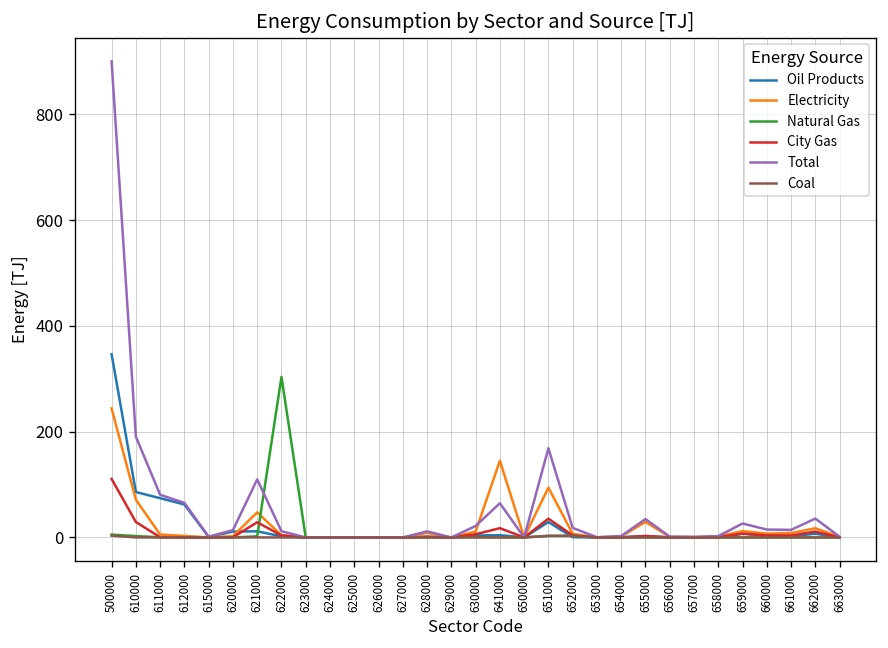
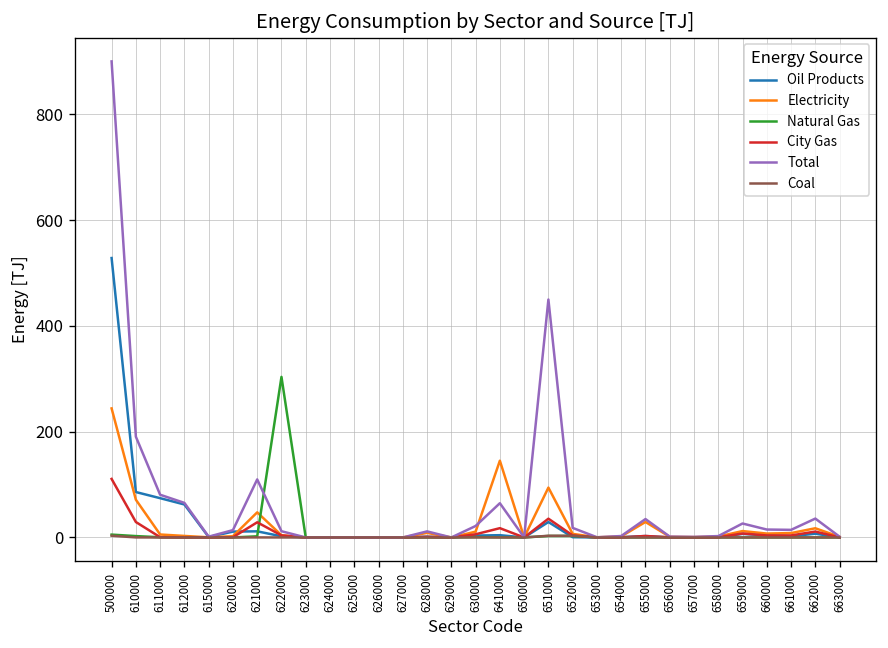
  {
    "Oil Products": {
-     "500000": 350,
+     "500000": 530,
      "610000": 90,
      "611000": 70,
      "621000": 10,
      "651000": 30
    },
    "Electricity": {
      "500000": 240,
      "610000": 70,
      "621000": 50,
      "641000": 150,
      "651000": 90,
      "662000": 20
    },
    "Natural Gas": {
      "622000": 300
    },
    "City Gas": {
      "500000": 110,
      "610000": 30,
      "621000": 30,
      "641000": 20,
      "651000": 40
    },
    "Total": {
      "500000": 900,
      "610000": 190,
      "611000": 80,
      "621000": 110,
      "622000": 10,
      "630000": 20,
      "641000": 60,
-     "651000": 170,
+     "651000": 450,
      "652000": 20,
      "659000": 30,
      "660000": 20,
      "661000": 10,
      "662000": 40
    }
  }
